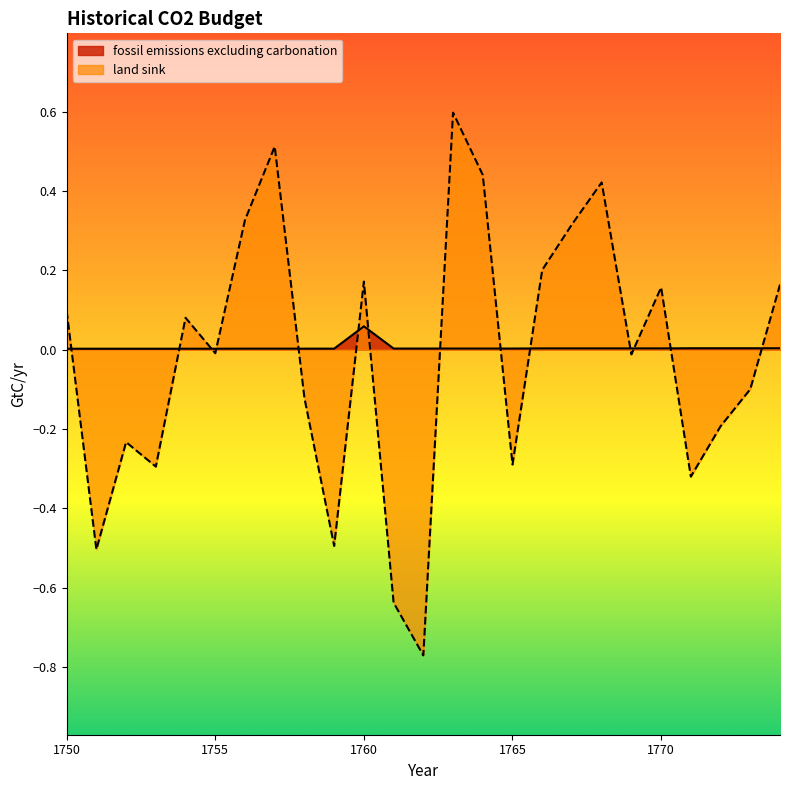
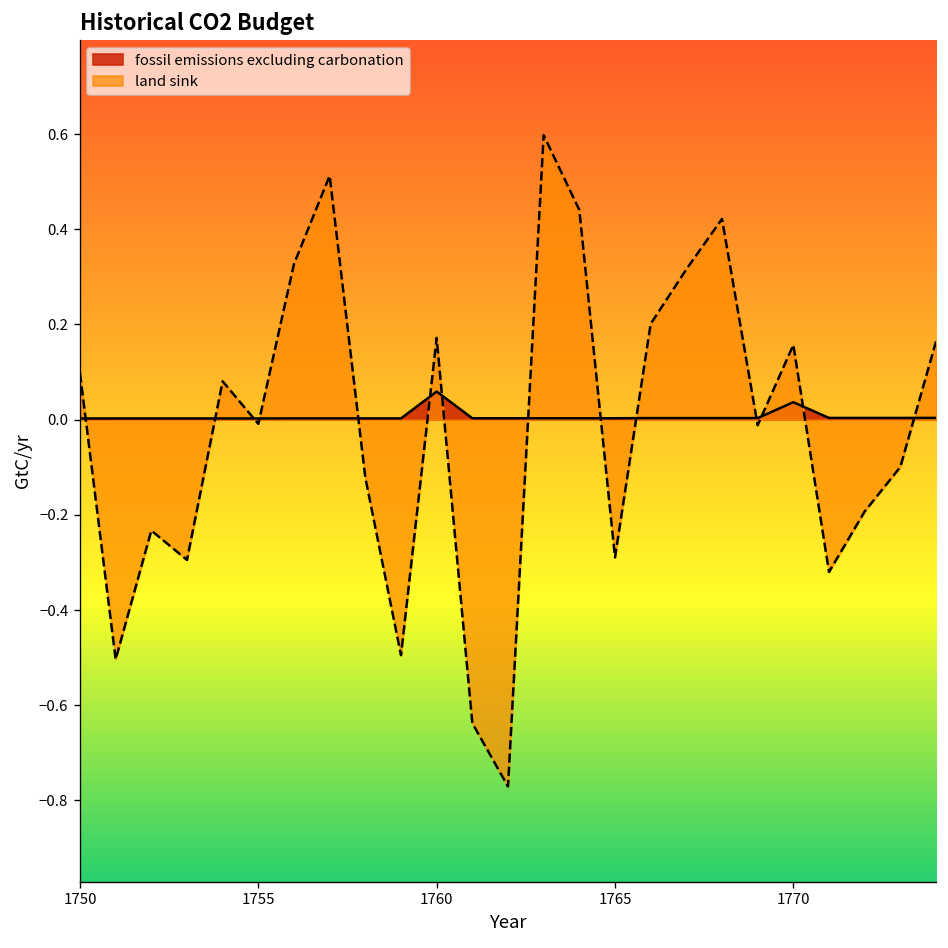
  {
    "fossil emissions excluding carbonation": {
      "1750": 0.00,
      "1760": 0.06,
-     "1770": 0.00
+     "1770": 0.04
    }
  }
